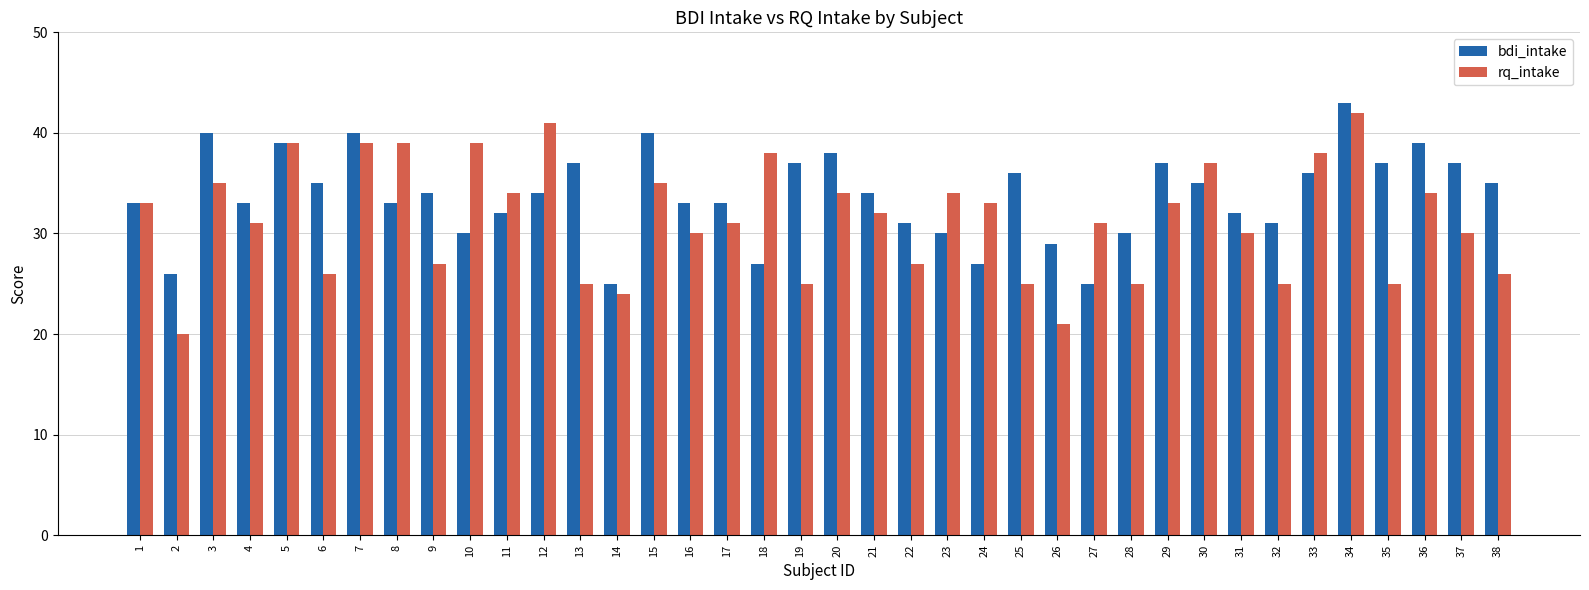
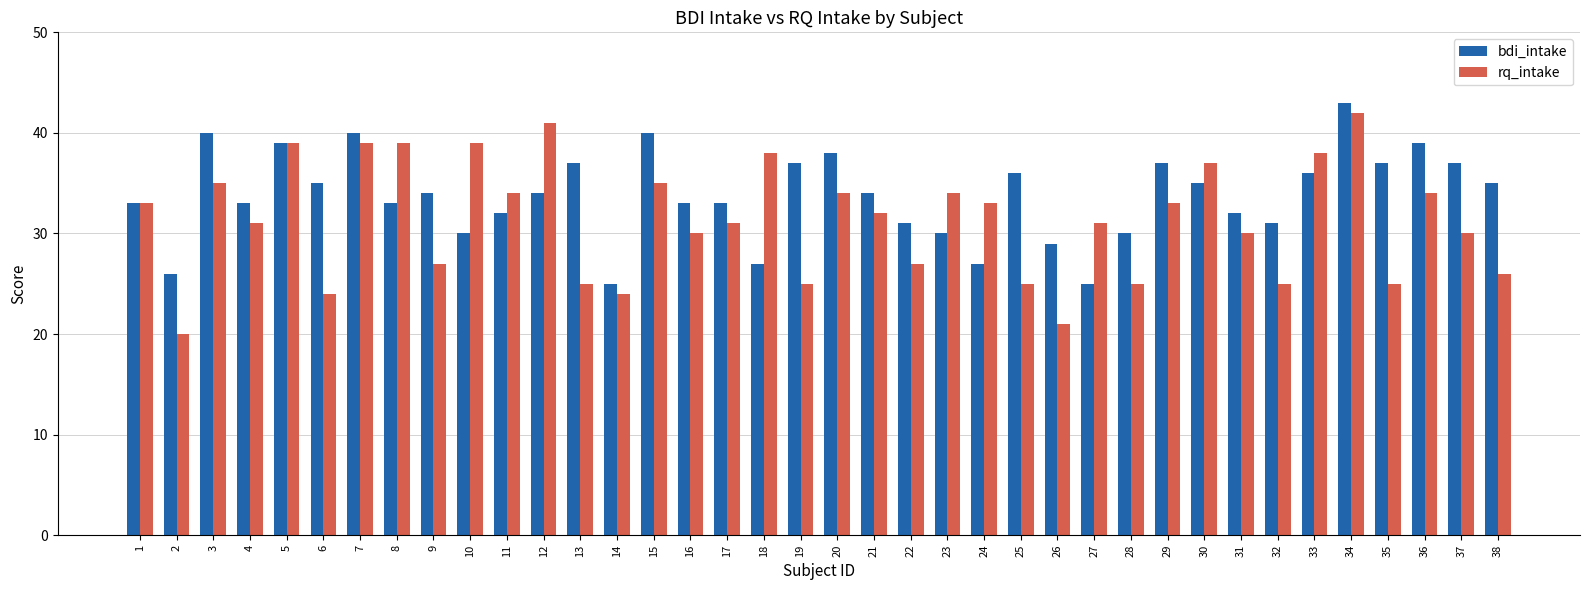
  {
    "bdi_intake": {
      "1": 33,
      "2": 26,
      "3": 40,
      "4": 33,
      "5": 39,
      "6": 35,
      "7": 40,
      "8": 33,
      "9": 34,
      "10": 30,
      "11": 32,
      "12": 34,
      "13": 37,
      "14": 25,
      "15": 40,
      "16": 33,
      "17": 33,
      "18": 27,
      "19": 37,
      "20": 38,
      "21": 34,
      "22": 31,
      "23": 30,
      "24": 27,
      "25": 36,
      "26": 29,
      "27": 25,
      "28": 30,
      "29": 37,
      "30": 35,
      "31": 32,
      "32": 31,
      "33": 36,
      "34": 43,
      "35": 37,
      "36": 39,
      "37": 37,
      "38": 35
    },
    "rq_intake": {
      "1": 33,
      "2": 20,
      "3": 35,
      "4": 31,
      "5": 39,
-     "6": 26,
+     "6": 24,
      "7": 39,
      "8": 39,
      "9": 27,
      "10": 39,
      "11": 34,
      "12": 41,
      "13": 25,
      "14": 24,
      "15": 35,
      "16": 30,
      "17": 31,
      "18": 38,
      "19": 25,
      "20": 34,
      "21": 32,
      "22": 27,
      "23": 34,
      "24": 33,
      "25": 25,
      "26": 21,
      "27": 31,
      "28": 25,
      "29": 33,
      "30": 37,
      "31": 30,
      "32": 25,
      "33": 38,
      "34": 42,
      "35": 25,
      "36": 34,
      "37": 30,
      "38": 26
    }
  }
